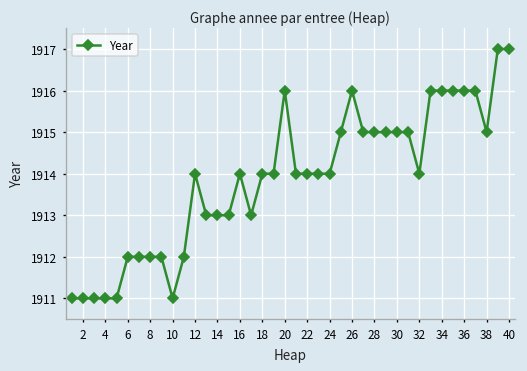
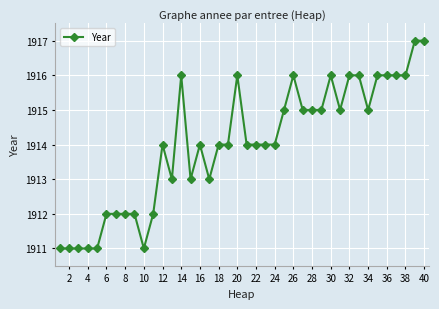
  {
    "2": 1911,
    "4": 1911,
    "6": 1912,
    "8": 1912,
    "10": 1911,
    "12": 1914,
-   "14": 1913,
+   "14": 1916,
    "16": 1914,
    "18": 1914,
    "20": 1916,
    "22": 1914,
    "24": 1914,
    "26": 1916,
    "28": 1915,
-   "30": 1915,
-   "32": 1914,
-   "34": 1916,
+   "30": 1916,
+   "32": 1916,
+   "34": 1915,
    "36": 1916,
-   "38": 1915,
+   "38": 1916,
    "40": 1917
  }
